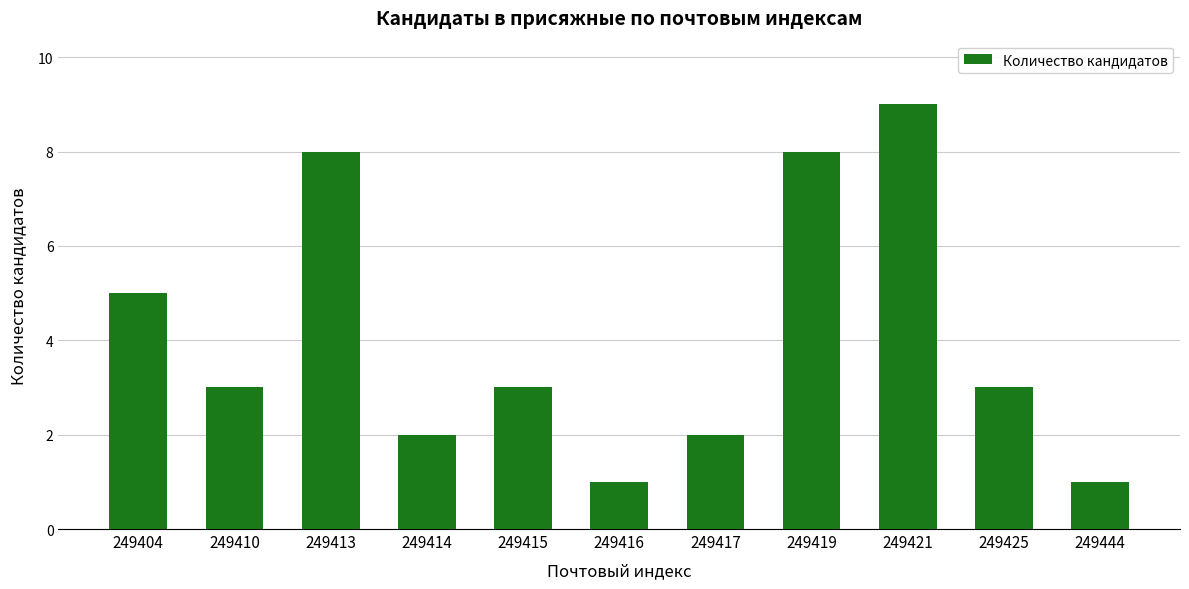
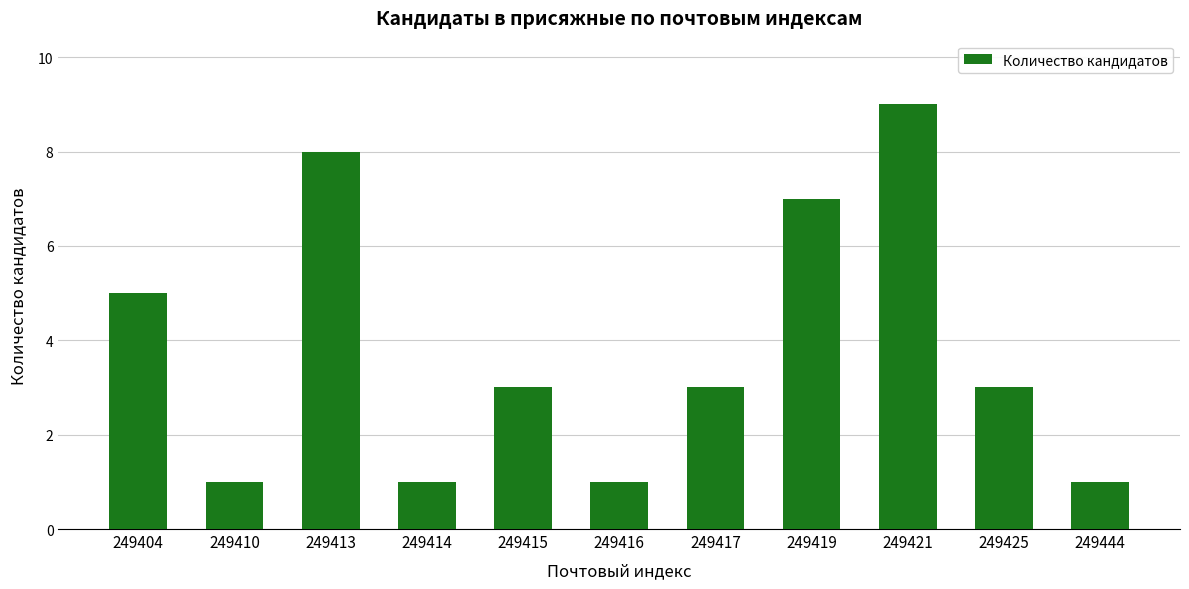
  {
    "249404": 5,
-   "249410": 3,
+   "249410": 1,
    "249413": 8,
-   "249414": 2,
+   "249414": 1,
    "249415": 3,
    "249416": 1,
-   "249417": 2,
-   "249419": 8,
+   "249417": 3,
+   "249419": 7,
    "249421": 9,
    "249425": 3,
    "249444": 1
  }
